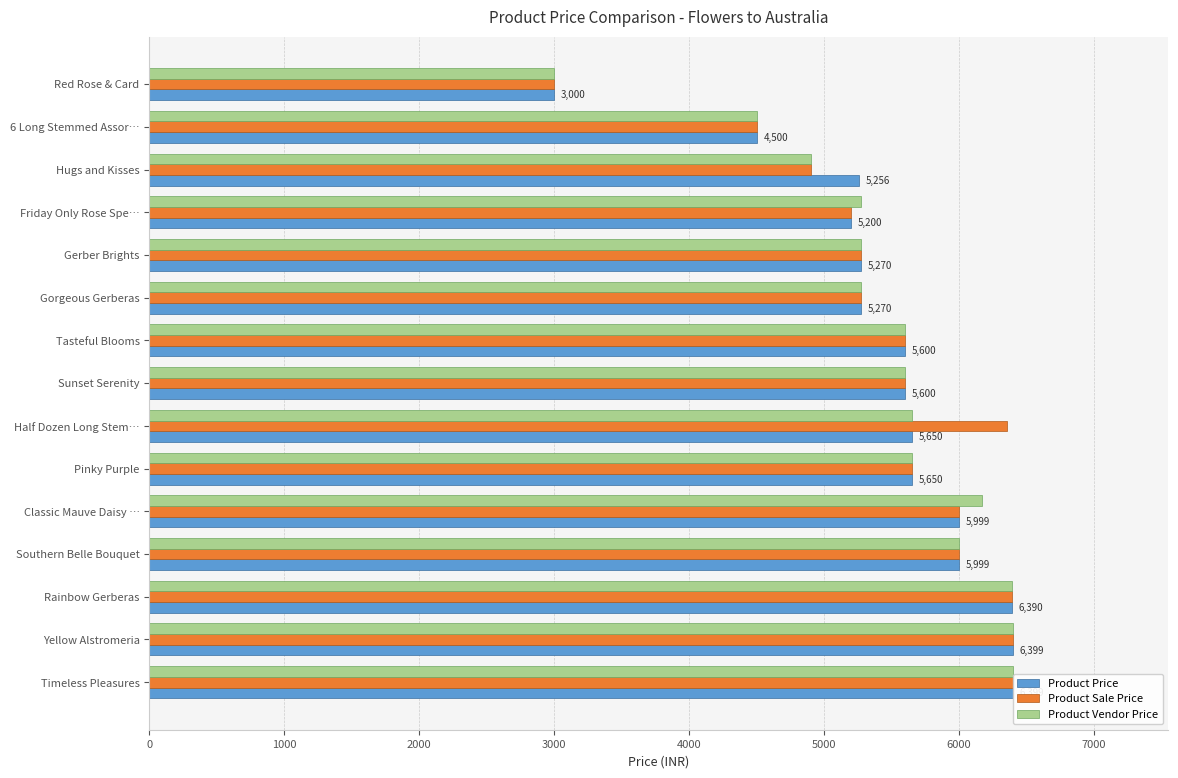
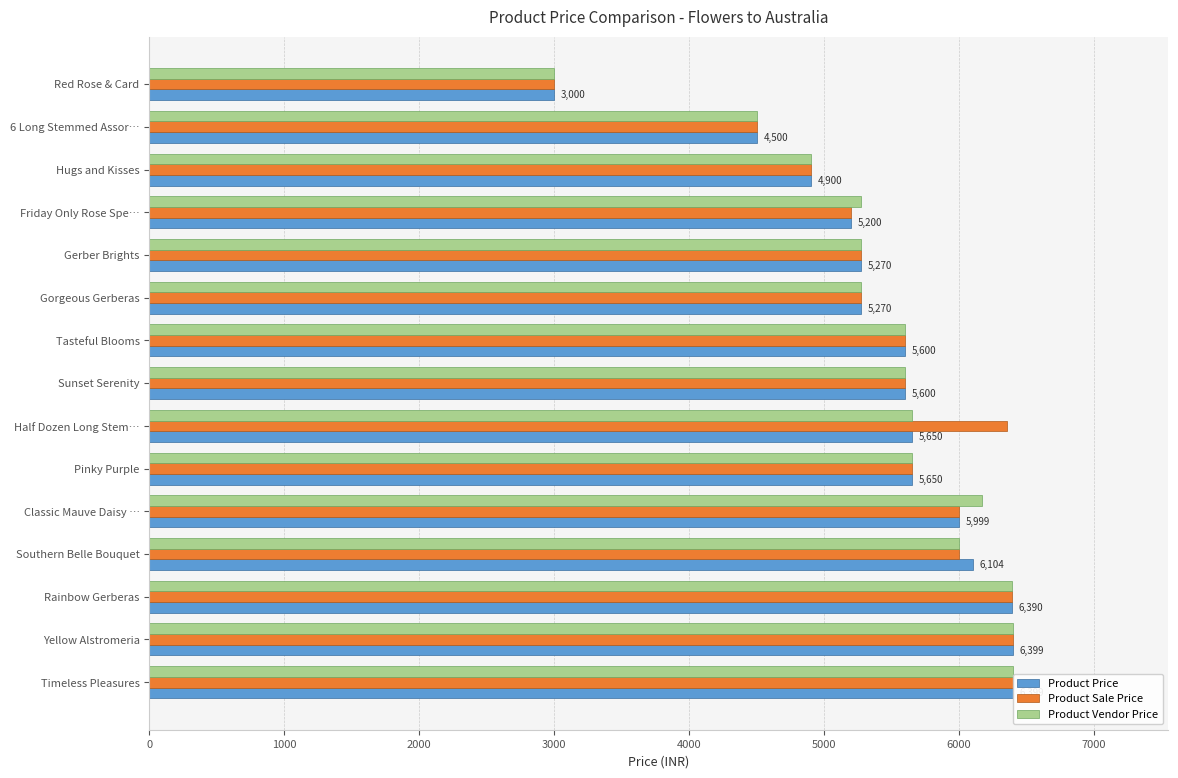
  {
    "Product Price": {
      "Red Rose & Card": "3,000",
      "6 Long Stemmed Assor…": "4,500",
-     "Hugs and Kisses": "5,256",
+     "Hugs and Kisses": "4,900",
      "Friday Only Rose Spe…": "5,200",
      "Gerber Brights": "5,270",
      "Gorgeous Gerberas": "5,270",
      "Tasteful Blooms": "5,600",
      "Sunset Serenity": "5,600",
      "Half Dozen Long Stem…": "5,650",
      "Pinky Purple": "5,650",
      "Classic Mauve Daisy …": "5,999",
-     "Southern Belle Bouquet": "5,999",
+     "Southern Belle Bouquet": "6,104",
      "Rainbow Gerberas": "6,390",
      "Yellow Alstromeria": "6,399"
    },
    "Product Sale Price": {
      "Hugs and Kisses": "4900",
      "Half Dozen Long Stem…": "6350"
    },
    "Product Vendor Price": {
      "Hugs and Kisses": "4900",
      "Friday Only Rose Spe…": "5270",
      "Classic Mauve Daisy …": "6170"
    }
  }
